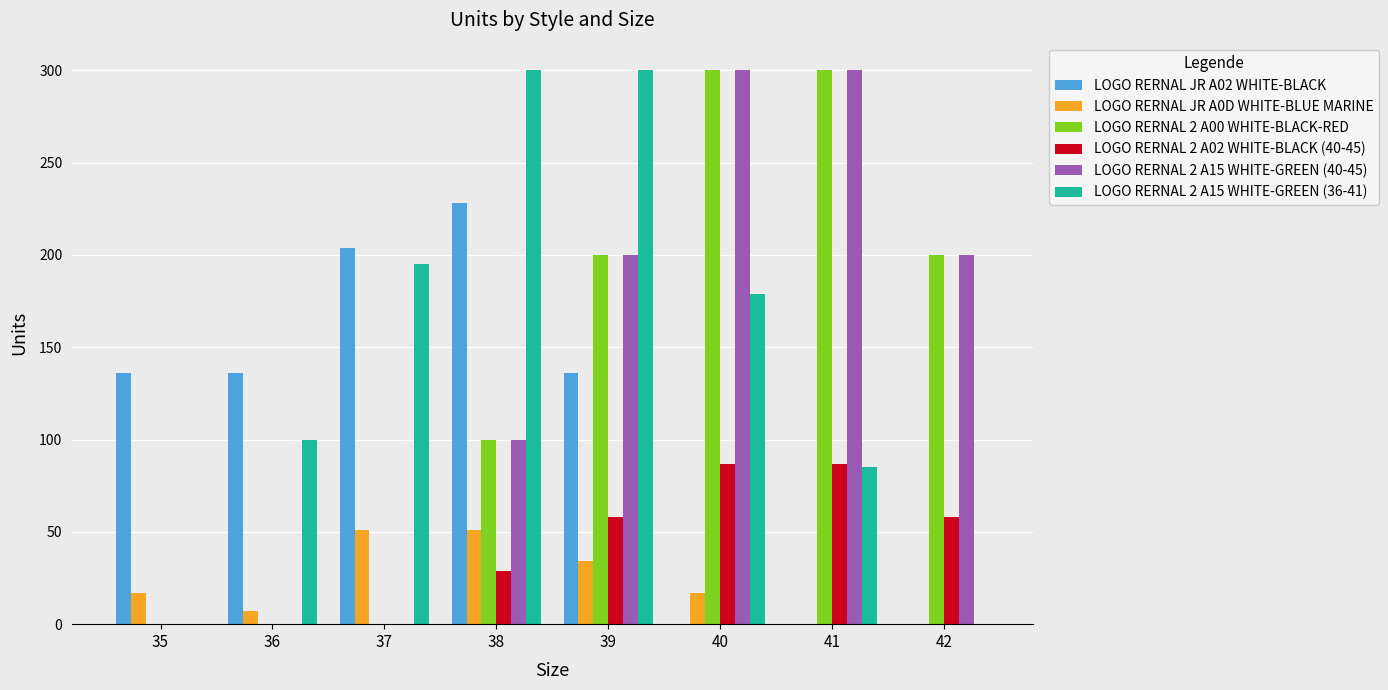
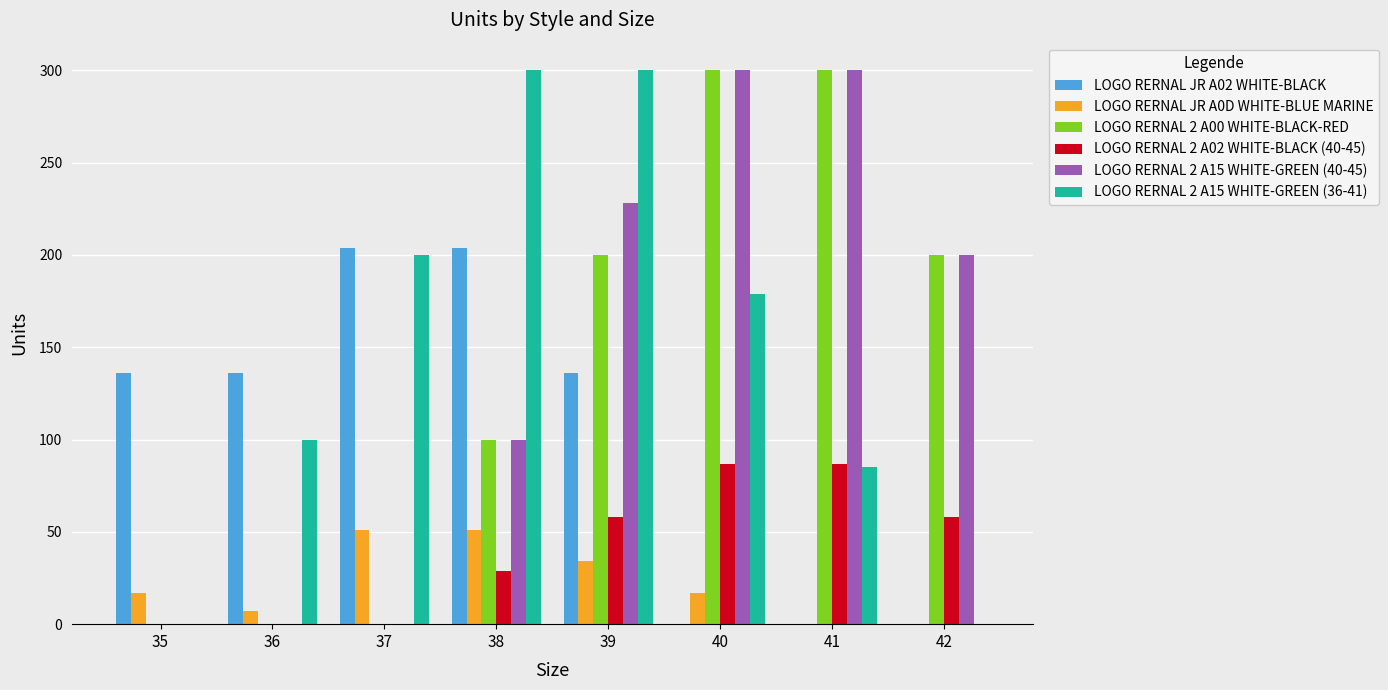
  {
    "LOGO RERNAL JR A02 WHITE-BLACK": {
      "35": 136,
      "36": 136,
      "37": 204,
-     "38": 228,
+     "38": 204,
      "39": 136,
      "40": 0,
      "41": 0,
      "42": 0
    },
    "LOGO RERNAL JR A0D WHITE-BLUE MARINE": {
      "35": 17,
      "36": 7,
      "37": 51,
      "38": 51,
      "39": 34,
      "40": 17,
      "41": 0,
      "42": 0
    },
    "LOGO RERNAL 2 A00 WHITE-BLACK-RED": {
      "35": 0,
      "36": 0,
      "37": 0,
      "38": 100,
      "39": 200,
      "40": 300,
      "41": 300,
      "42": 200
    },
    "LOGO RERNAL 2 A02 WHITE-BLACK (40-45)": {
      "35": 0,
      "36": 0,
      "37": 0,
      "38": 29,
      "39": 58,
      "40": 87,
      "41": 87,
      "42": 58
    },
    "LOGO RERNAL 2 A15 WHITE-GREEN (40-45)": {
      "35": 0,
      "36": 0,
      "37": 0,
      "38": 100,
-     "39": 200,
+     "39": 228,
      "40": 300,
      "41": 300,
      "42": 200
    },
    "LOGO RERNAL 2 A15 WHITE-GREEN (36-41)": {
      "35": 0,
      "36": 100,
-     "37": 195,
+     "37": 200,
      "38": 300,
      "39": 300,
      "40": 179,
      "41": 85,
      "42": 0
    }
  }
